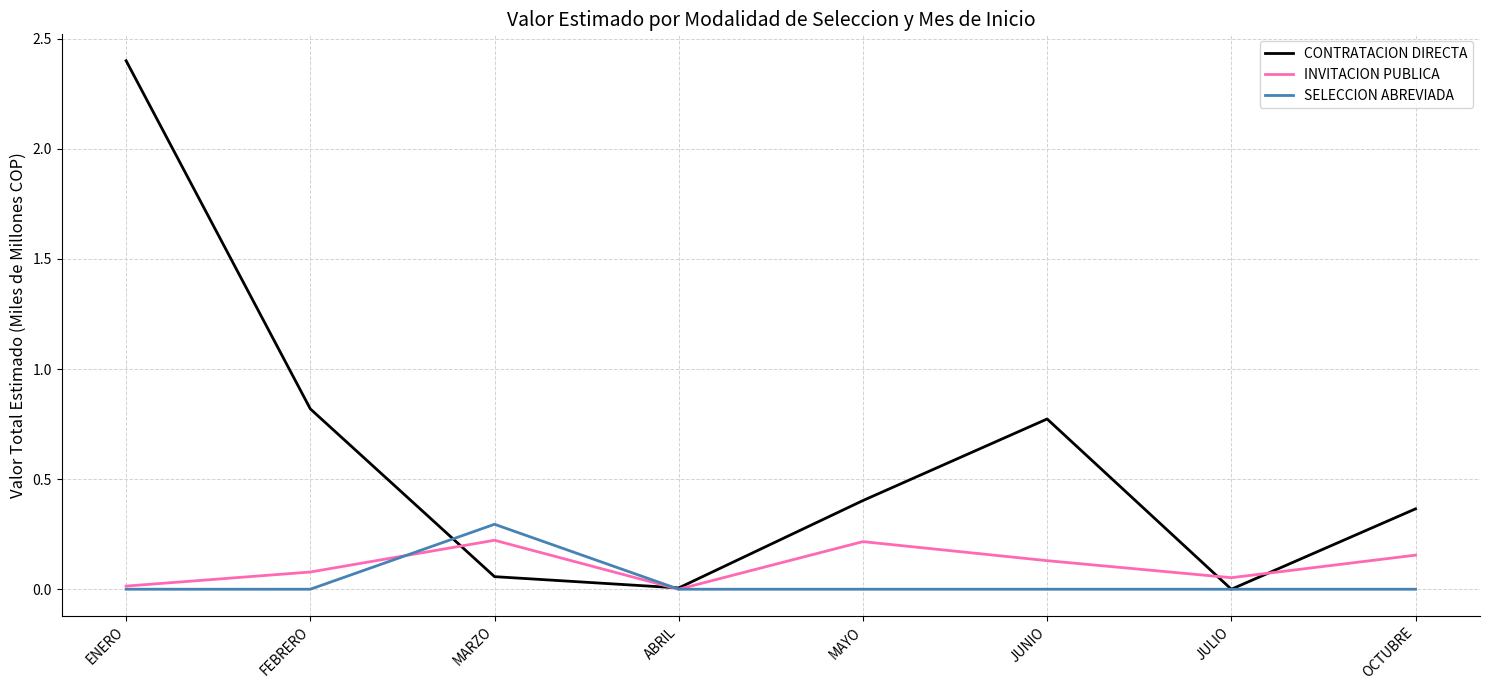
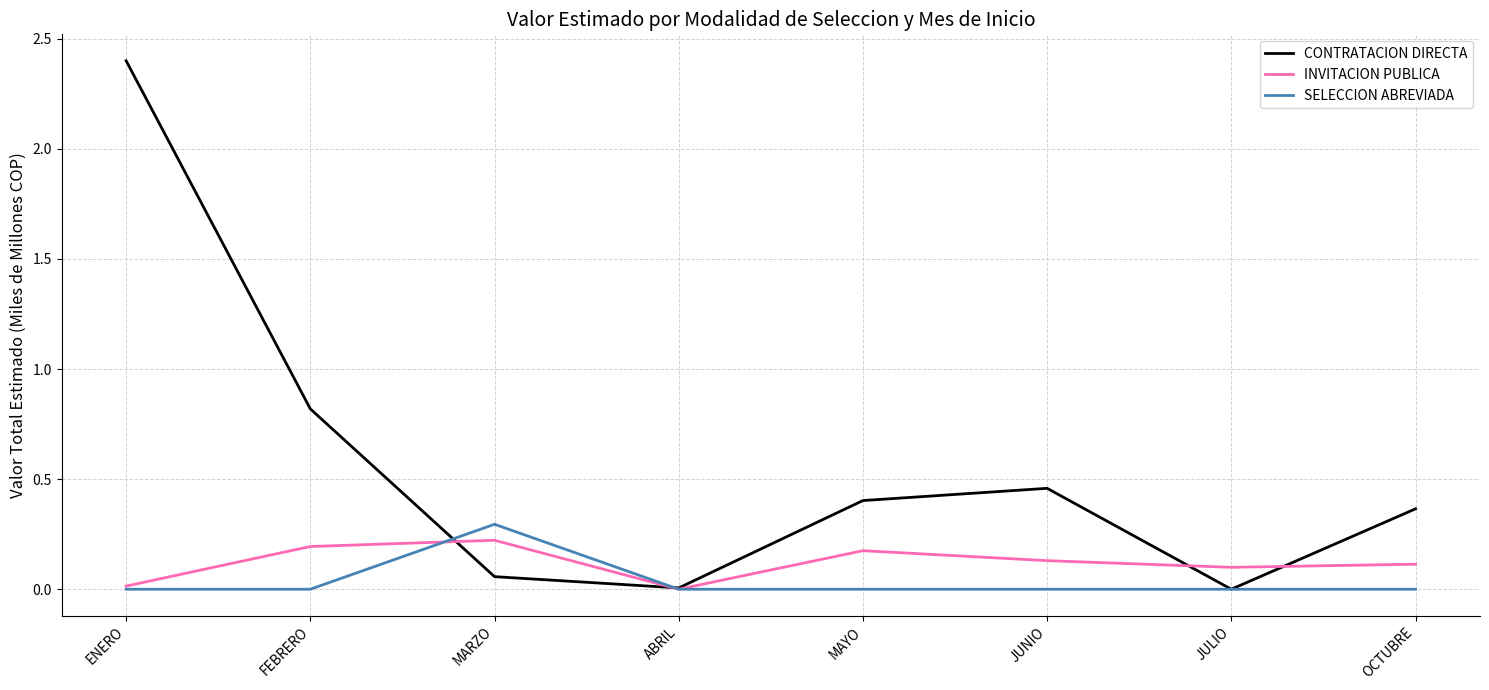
  {
    "CONTRATACION DIRECTA": {
      "ENERO": 2.40,
      "FEBRERO": 0.82,
      "MARZO": 0.06,
      "MAYO": 0.40,
-     "JUNIO": 0.77,
+     "JUNIO": 0.46,
      "OCTUBRE": 0.37
    },
    "INVITACION PUBLICA": {
      "ENERO": 0.01,
-     "FEBRERO": 0.08,
+     "FEBRERO": 0.19,
      "MARZO": 0.22,
-     "MAYO": 0.22,
+     "MAYO": 0.18,
      "JUNIO": 0.13,
-     "JULIO": 0.05,
-     "OCTUBRE": 0.15
+     "JULIO": 0.10,
+     "OCTUBRE": 0.11
    },
    "SELECCION ABREVIADA": {
      "ENERO": 0.00,
      "FEBRERO": 0.00,
      "MARZO": 0.30,
      "MAYO": 0.00,
      "JUNIO": 0.00,
      "OCTUBRE": 0.00
    }
  }
